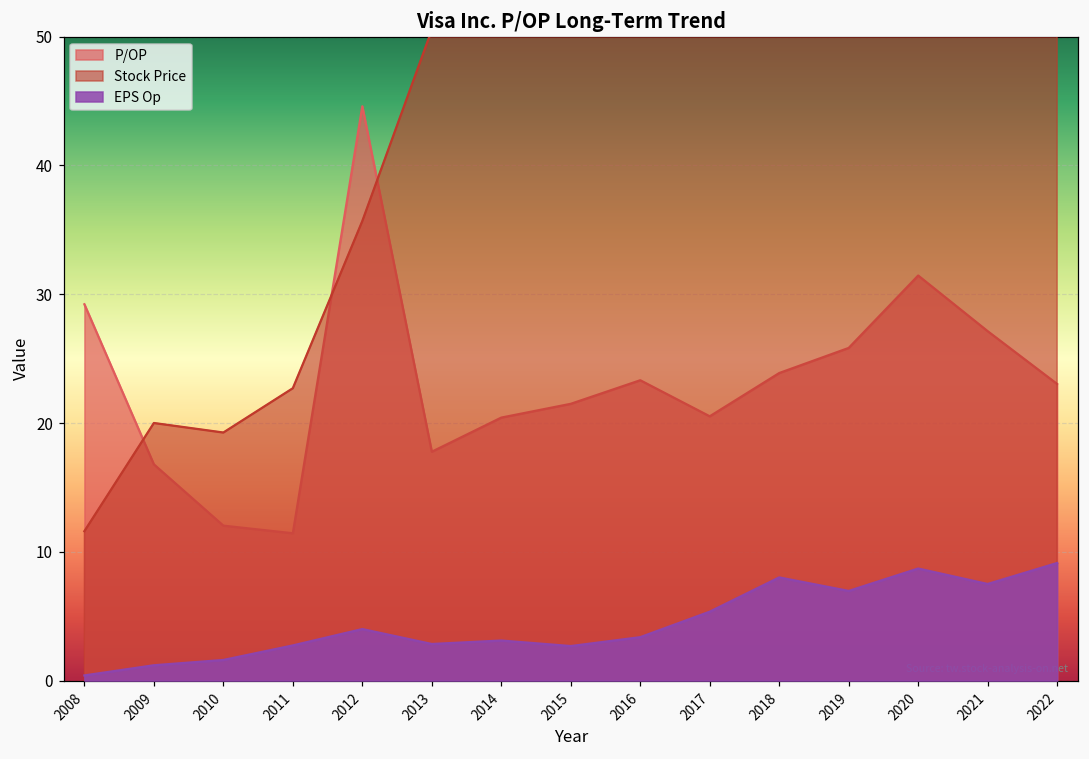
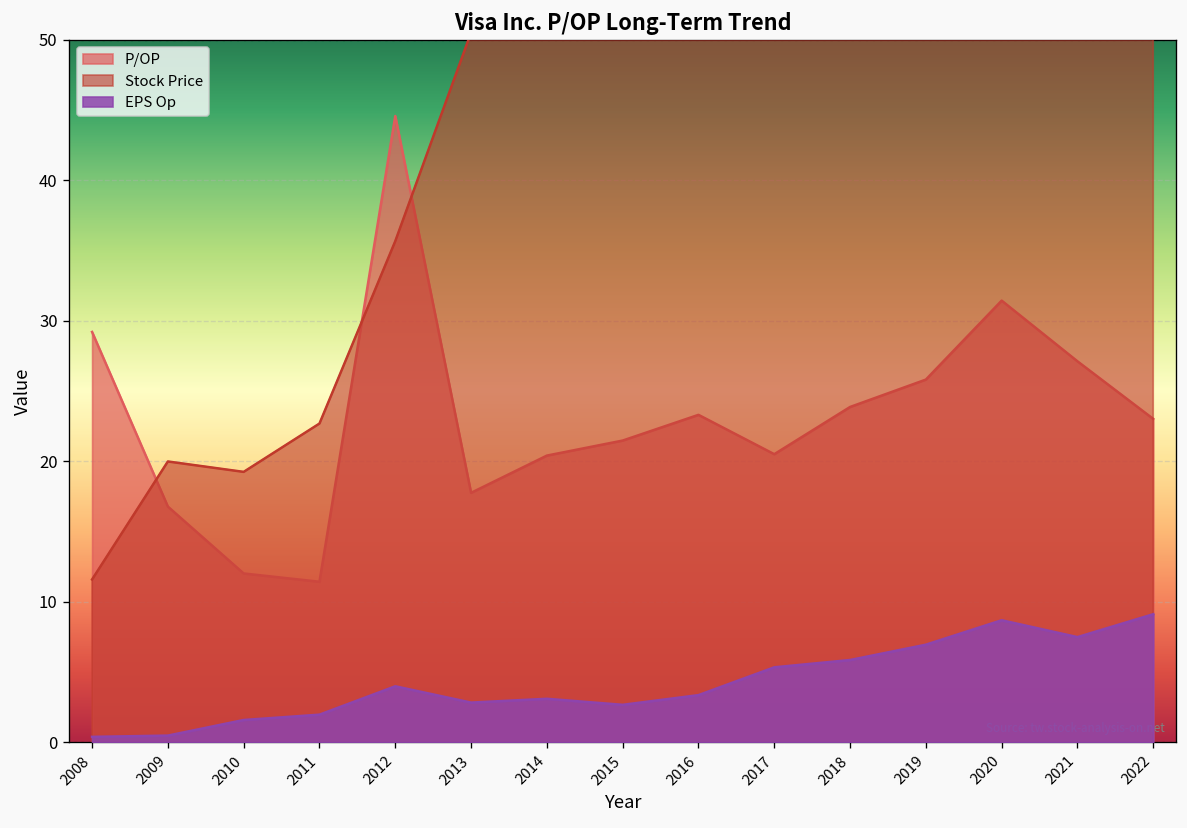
  {
    "EPS Op": {
      "2008": 0.4,
-     "2009": 1.2,
+     "2009": 0.5,
      "2010": 1.6,
-     "2011": 2.7,
+     "2011": 2.0,
      "2012": 4.0,
      "2013": 2.8,
      "2014": 3.1,
      "2015": 2.7,
      "2016": 3.4,
      "2017": 5.4,
-     "2018": 8.0,
+     "2018": 5.9,
      "2019": 7.0,
      "2020": 8.7,
      "2021": 7.5,
      "2022": 9.1
    }
  }
